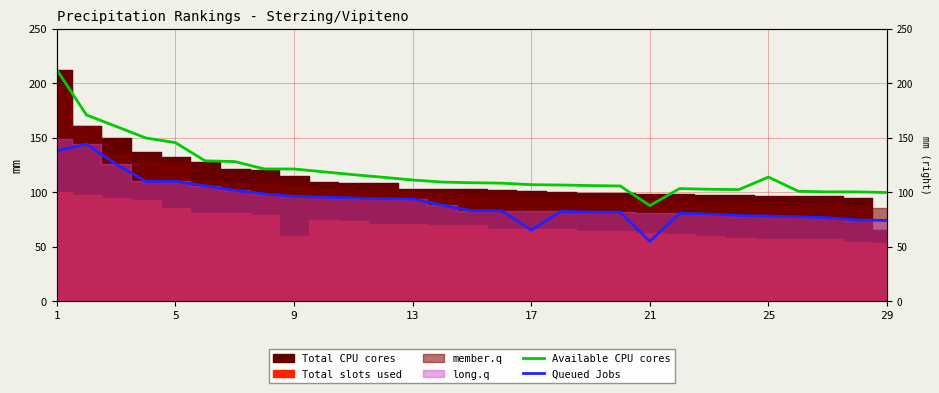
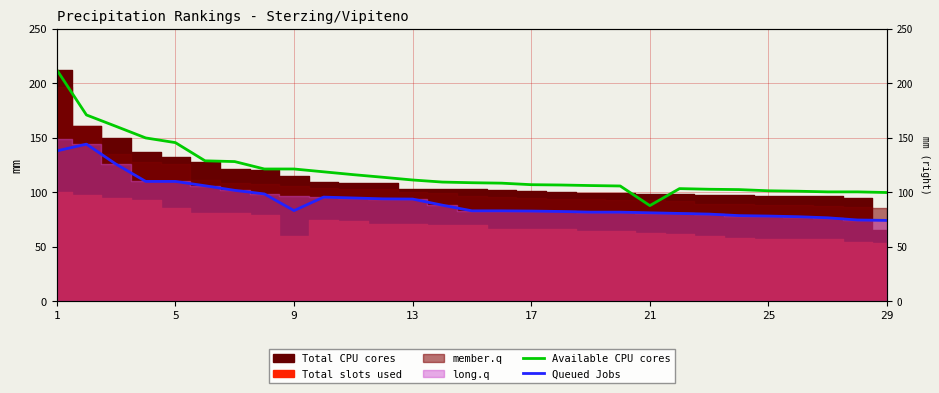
  {
    "Available CPU cores": {
      "5": 145,
      "9": 121,
      "13": 111,
      "17": 107,
      "21": 88,
-     "25": 114,
+     "25": 101,
      "29": 100
    },
    "Queued Jobs": {
      "1": 138,
      "5": 110,
-     "9": 96,
+     "9": 83,
      "13": 94,
-     "17": 65,
-     "21": 55,
+     "17": 83,
+     "21": 81,
      "25": 78
    }
  }
